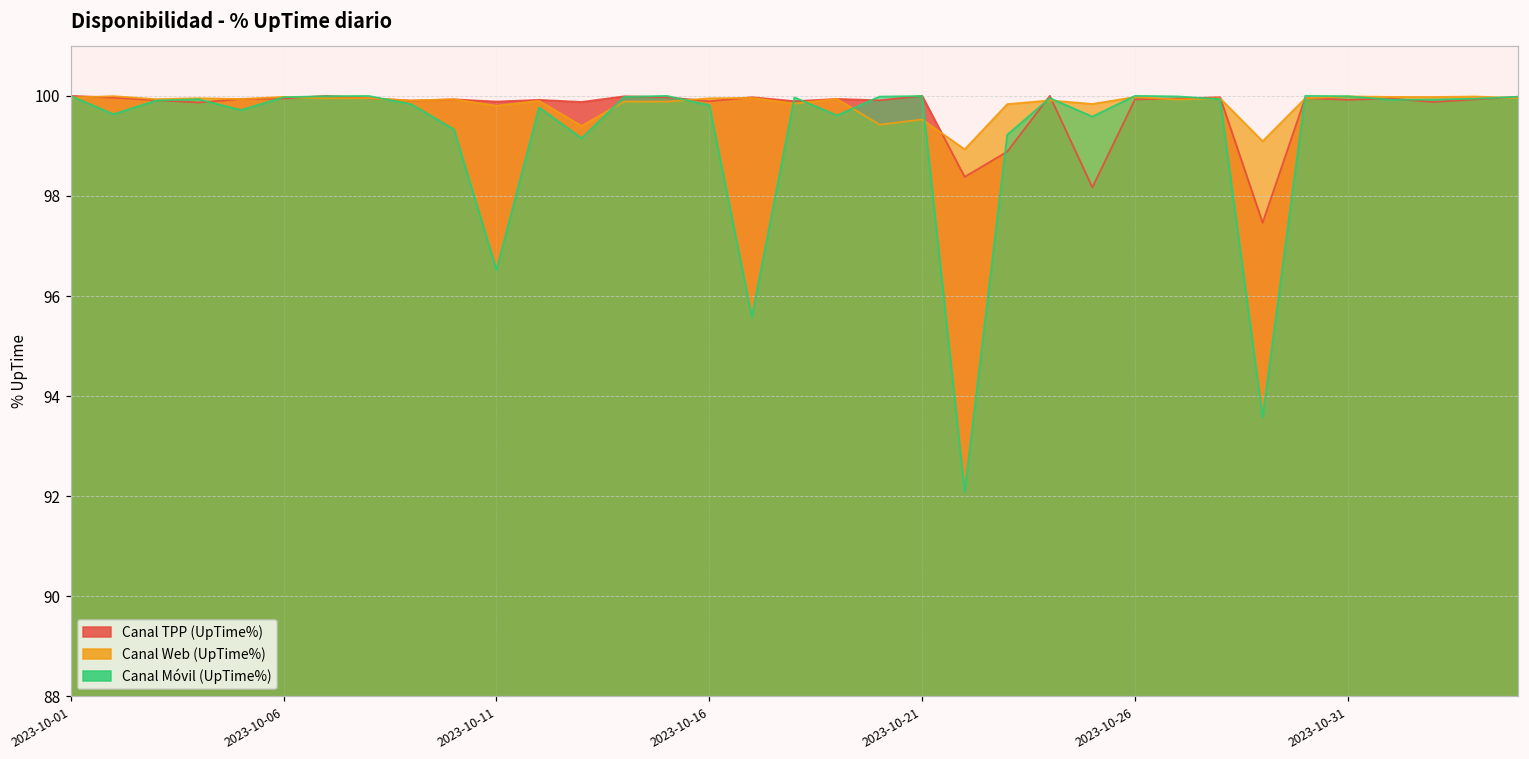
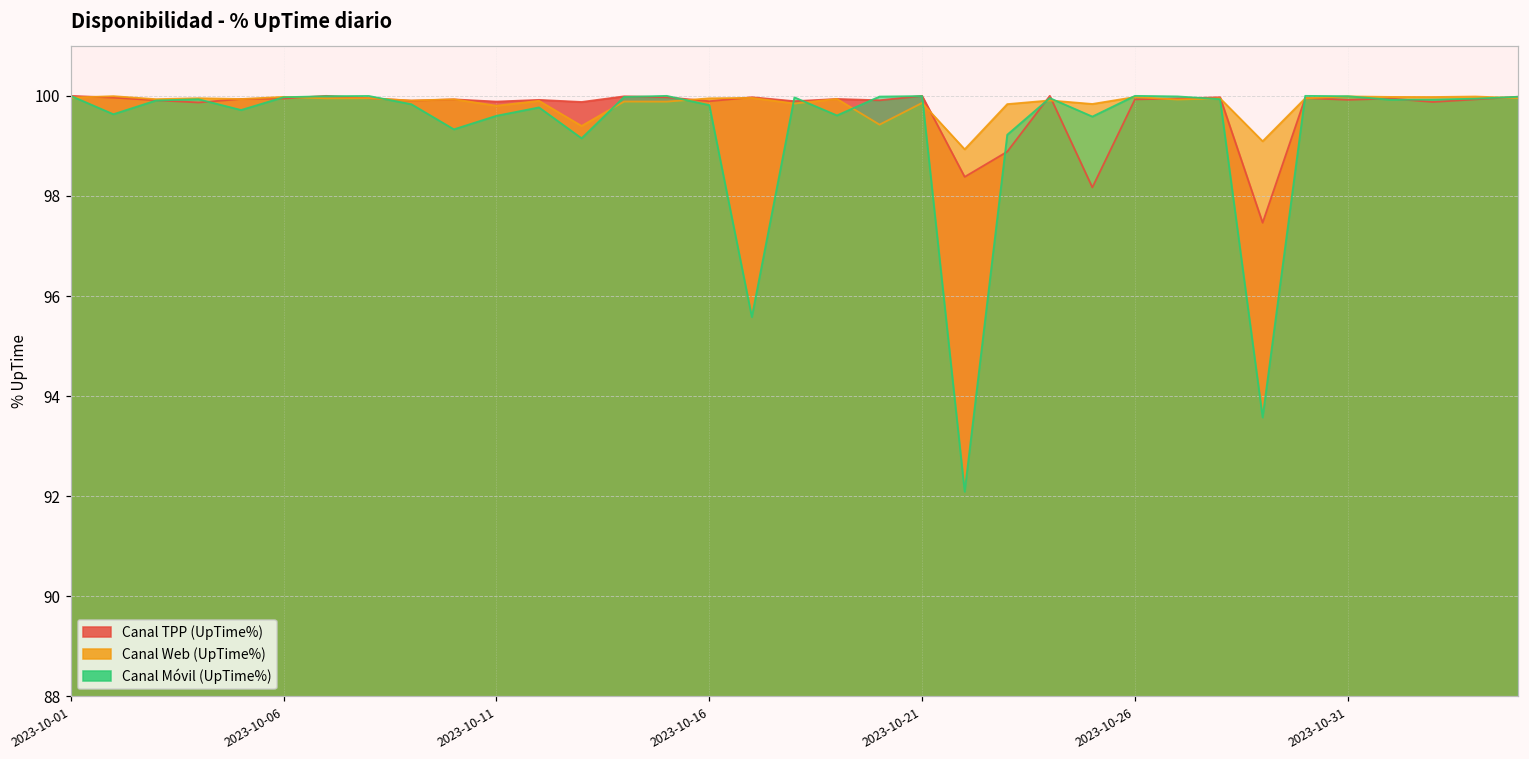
  {
    "Canal TPP (UpTime%)": {
      "2023-10-11": 99.9,
      "2023-10-16": 99.9,
      "2023-10-31": 99.9
    },
    "Canal Web (UpTime%)": {
      "2023-10-11": 99.8,
      "2023-10-16": 100.0,
-     "2023-10-21": 99.5
+     "2023-10-21": 99.9
    },
    "Canal Móvil (UpTime%)": {
-     "2023-10-11": 96.5,
+     "2023-10-11": 99.6,
      "2023-10-16": 99.8
    }
  }
